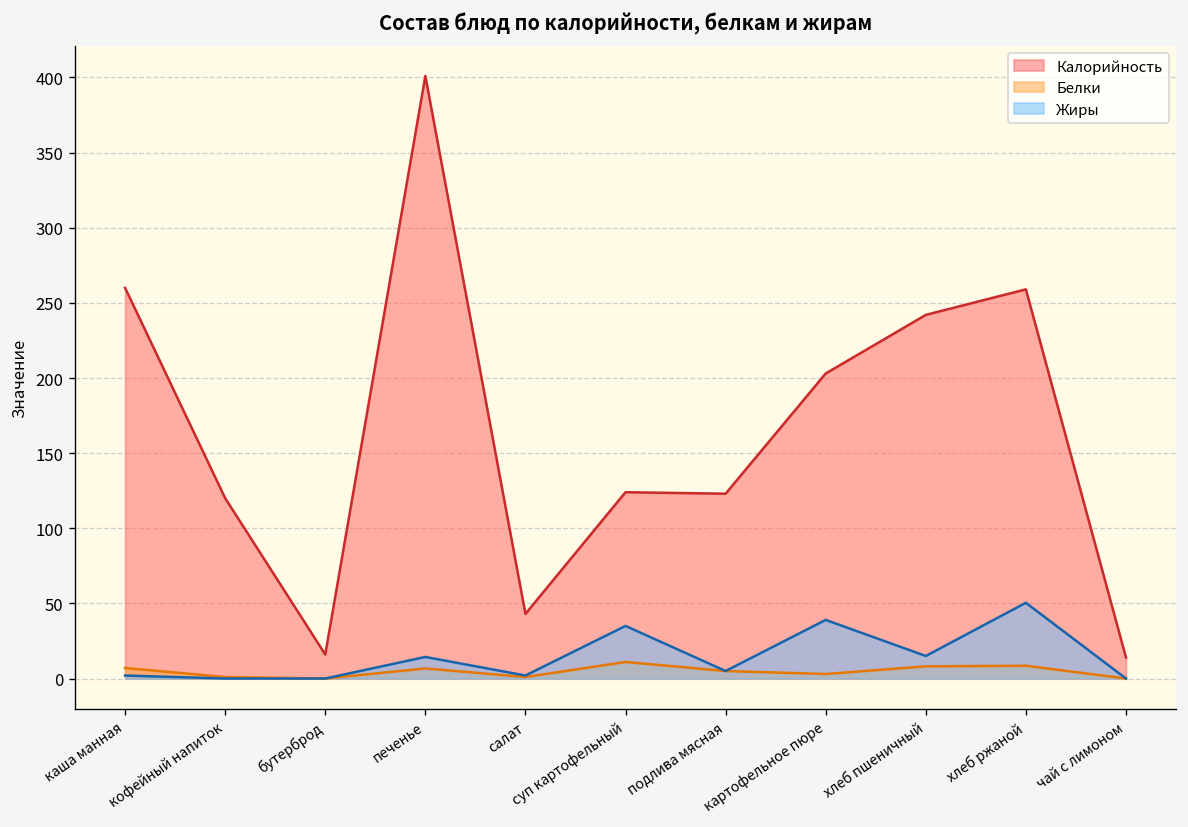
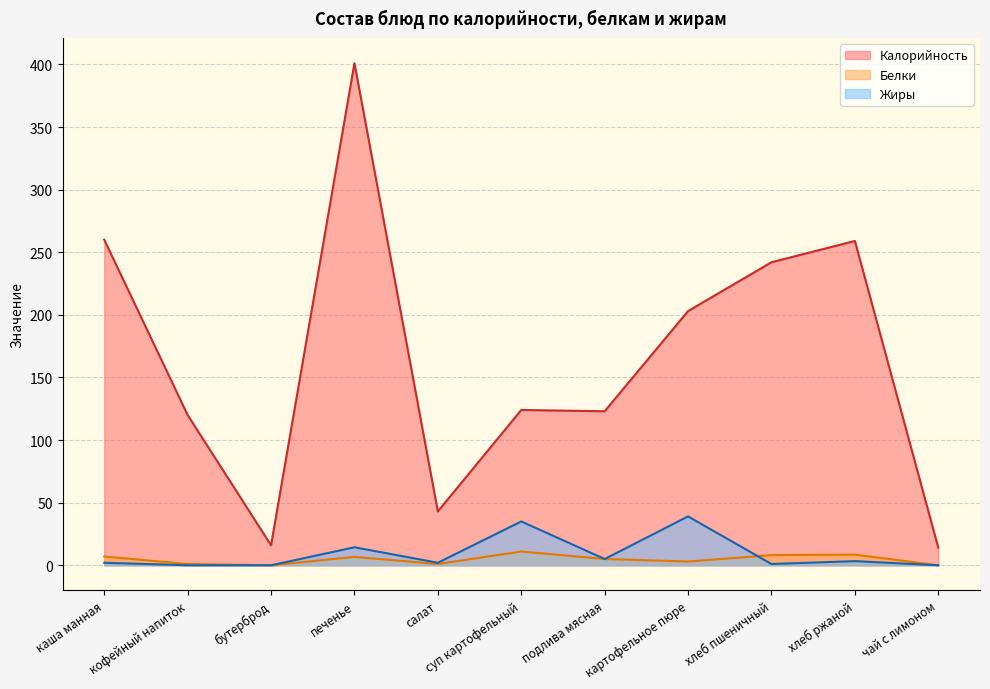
  {
    "Жиры": {
      "каша манная": 2,
      "печенье": 14,
      "суп картофельный": 35,
      "картофельное пюре": 39,
-     "хлеб пшеничный": 15,
-     "хлеб ржаной": 50
+     "хлеб пшеничный": 1,
+     "хлеб ржаной": 3
    }
  }
